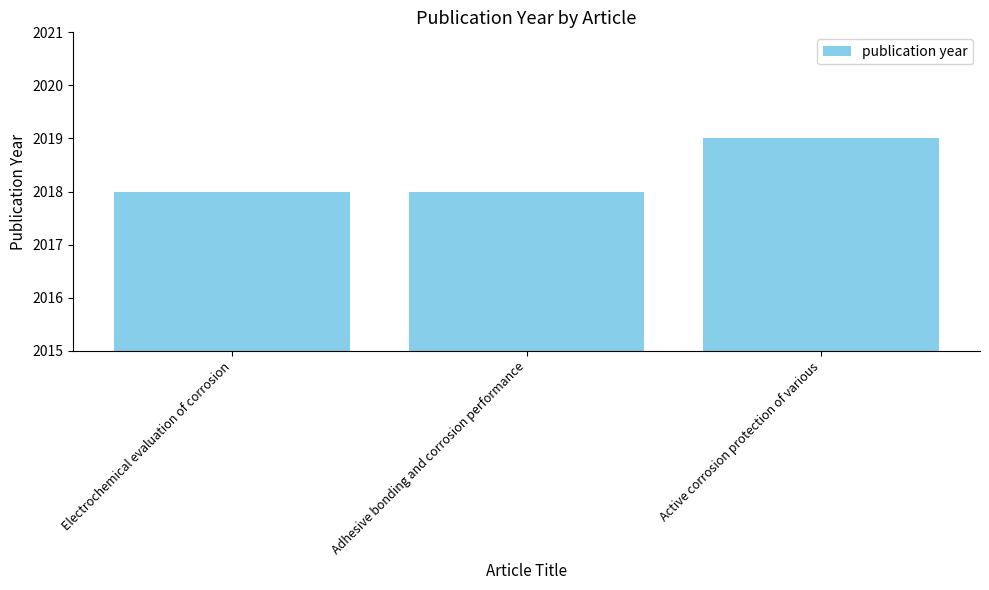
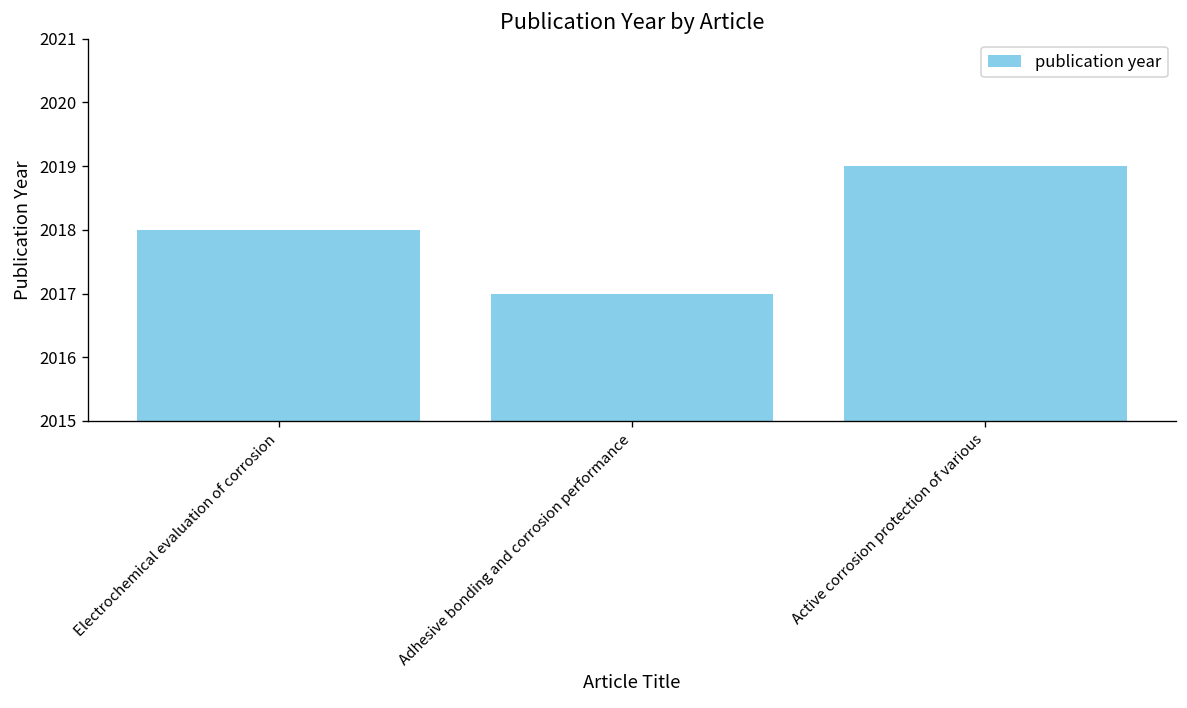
  {
    "Electrochemical evaluation of corrosion": 2018,
-   "Adhesive bonding and corrosion performance": 2018,
+   "Adhesive bonding and corrosion performance": 2017,
    "Active corrosion protection of various": 2019
  }
